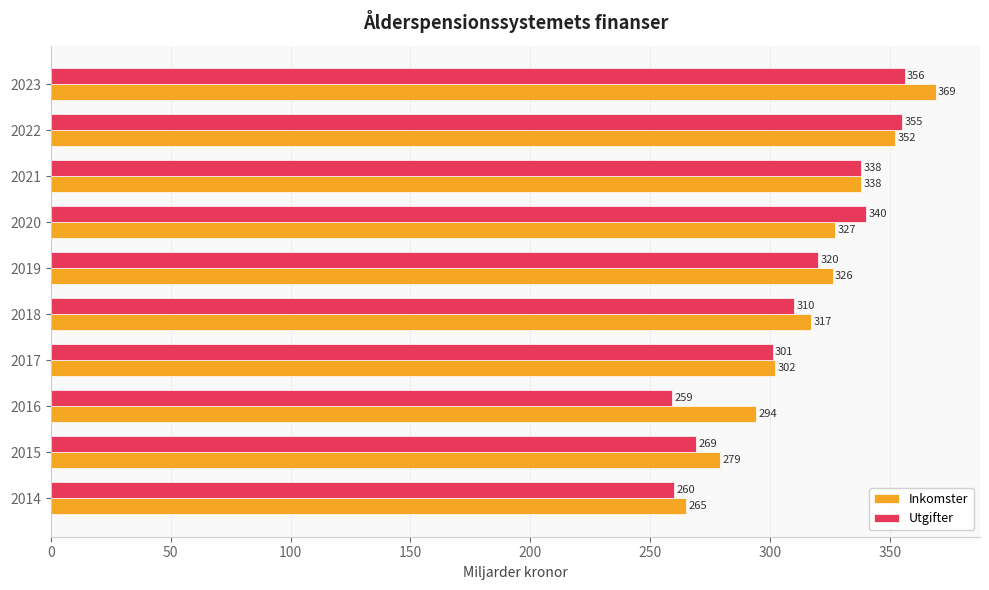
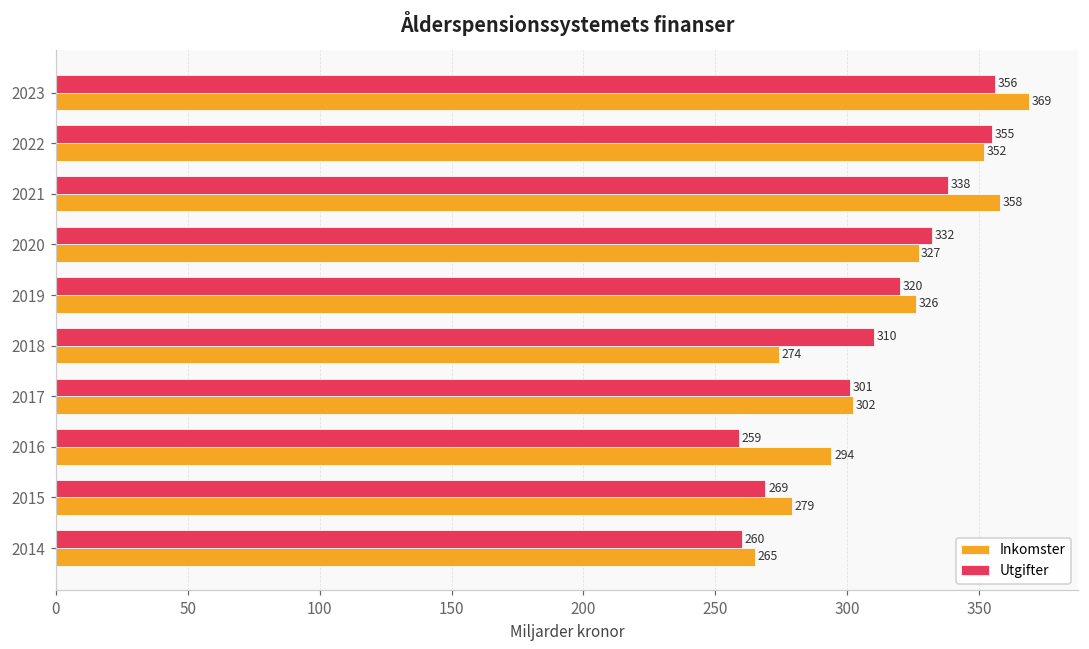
  {
    "Inkomster": {
      "2023": 369,
      "2022": 352,
-     "2021": 338,
+     "2021": 358,
      "2020": 327,
      "2019": 326,
-     "2018": 317,
+     "2018": 274,
      "2017": 302,
      "2016": 294,
      "2015": 279,
      "2014": 265
    },
    "Utgifter": {
      "2023": 356,
      "2022": 355,
      "2021": 338,
-     "2020": 340,
+     "2020": 332,
      "2019": 320,
      "2018": 310,
      "2017": 301,
      "2016": 259,
      "2015": 269,
      "2014": 260
    }
  }
